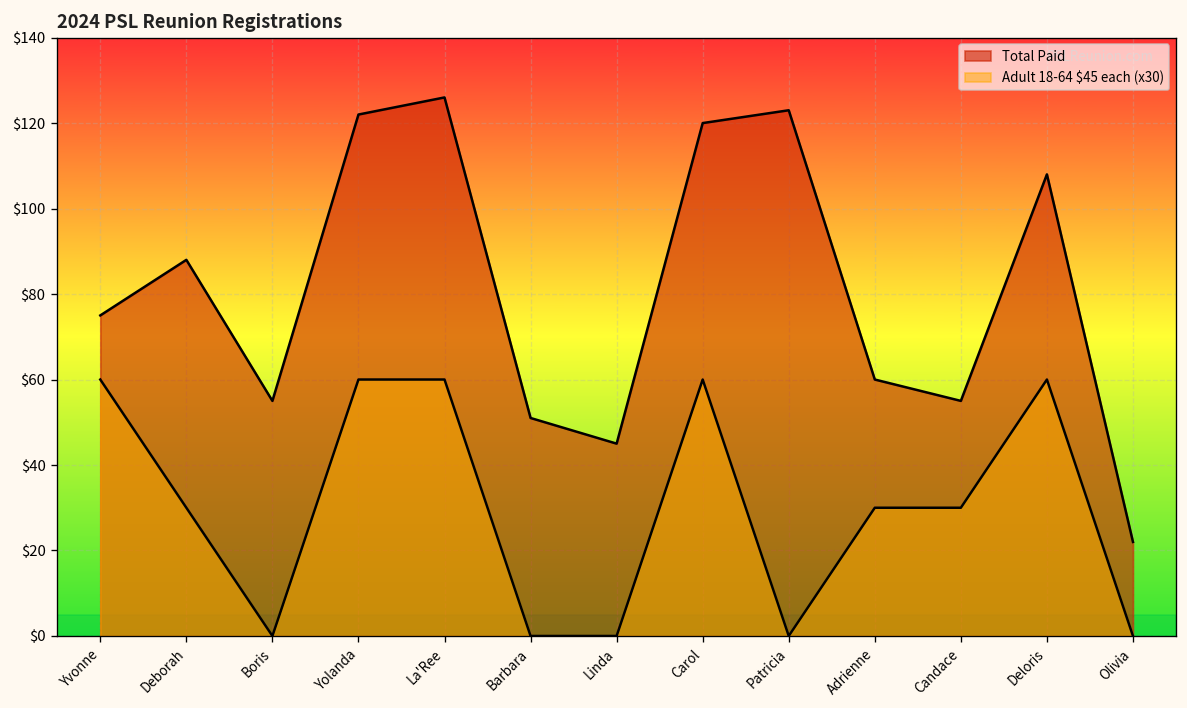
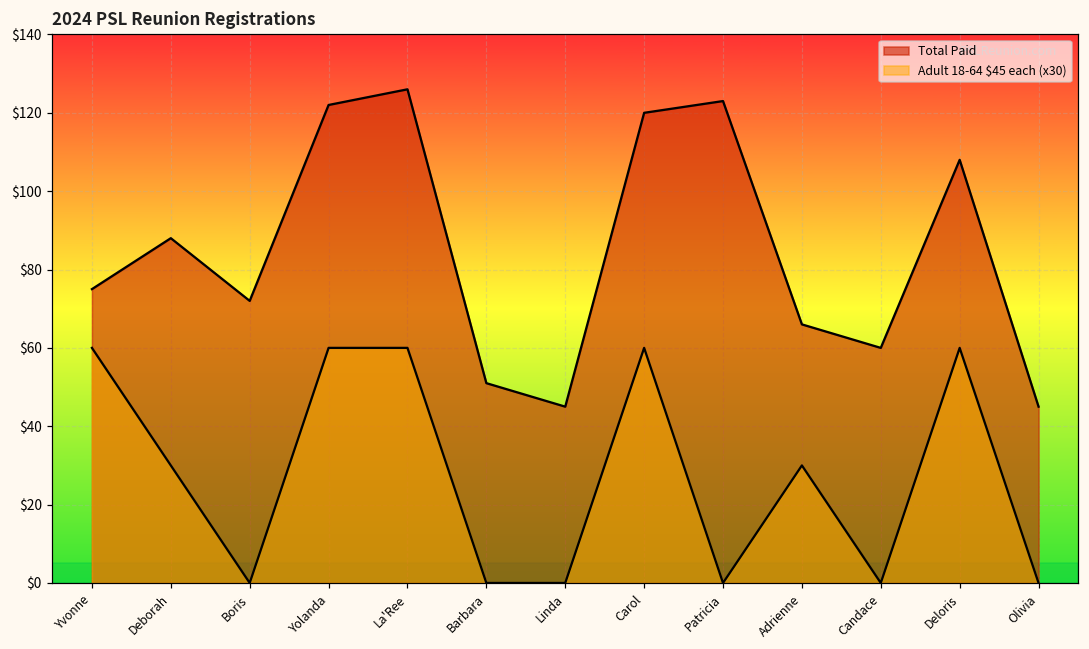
  {
    "Total Paid": {
      "Yvonne": "$75",
      "Deborah": "$88",
-     "Boris": "$55",
+     "Boris": "$72",
      "Yolanda": "$122",
      "La'Ree": "$126",
      "Barbara": "$51",
      "Linda": "$45",
      "Carol": "$120",
      "Patricia": "$123",
-     "Adrienne": "$60",
-     "Candace": "$55",
+     "Adrienne": "$66",
+     "Candace": "$60",
      "Deloris": "$108",
-     "Olivia": "$22"
+     "Olivia": "$45"
    },
    "Adult 18-64 $45 each (x30)": {
      "Yvonne": "$60",
      "Deborah": "$30",
      "Boris": "$0",
      "Yolanda": "$60",
      "La'Ree": "$60",
      "Barbara": "$0",
      "Linda": "$0",
      "Carol": "$60",
      "Patricia": "$0",
      "Adrienne": "$30",
-     "Candace": "$30",
+     "Candace": "$0",
      "Deloris": "$60",
      "Olivia": "$0"
    }
  }
